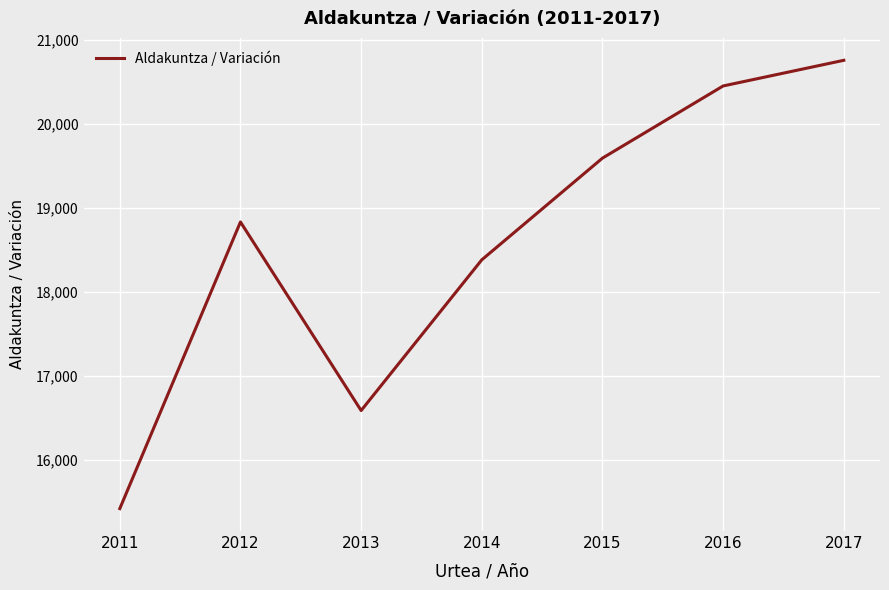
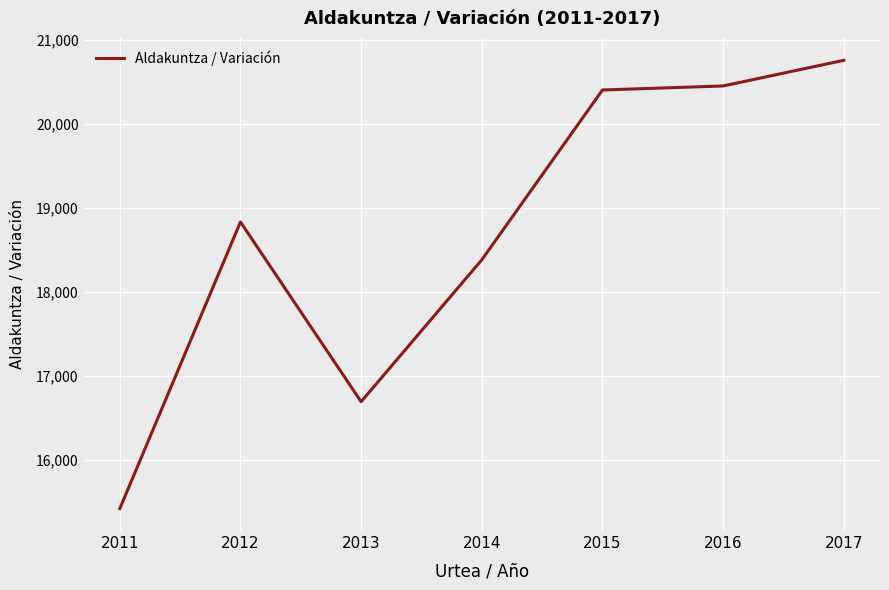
  {
    "2011": "15,400",
    "2012": "18,800",
-   "2013": "16,600",
+   "2013": "16,700",
    "2014": "18,400",
-   "2015": "19,600",
+   "2015": "20,400",
    "2016": "20,400",
    "2017": "20,800"
  }
